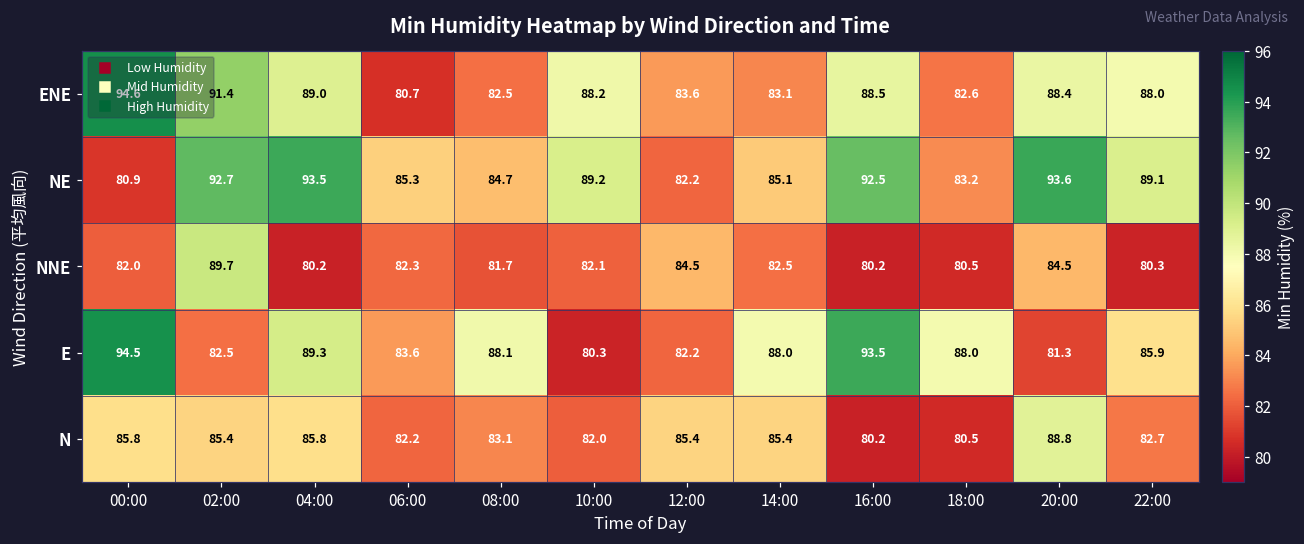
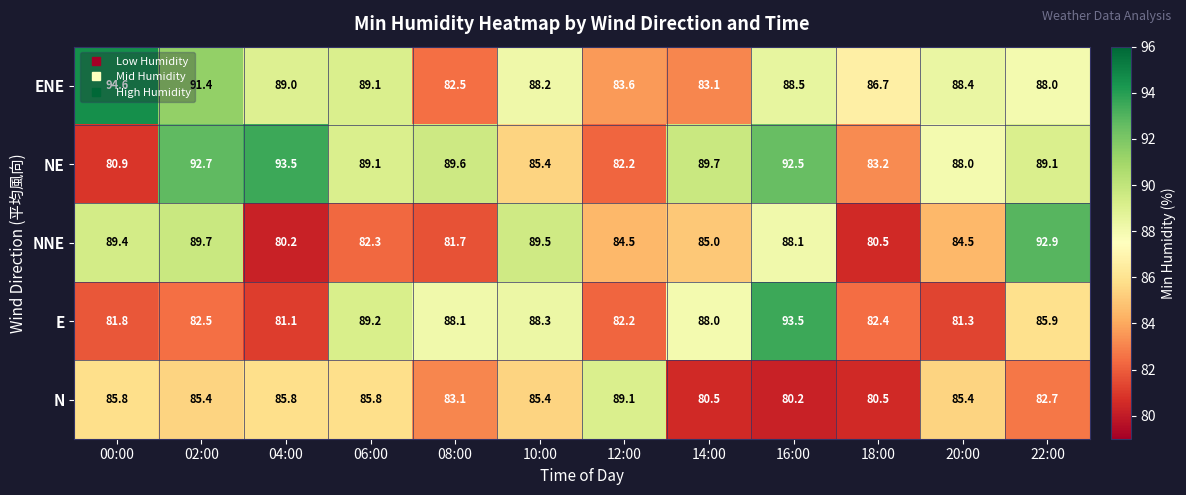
  {
    "ENE": {
      "04:00": 89.0,
-     "06:00": 80.7,
+     "06:00": 89.1,
      "08:00": 82.5,
      "10:00": 88.2,
      "12:00": 83.6,
      "14:00": 83.1,
      "16:00": 88.5,
-     "18:00": 82.6,
+     "18:00": 86.7,
      "20:00": 88.4,
      "22:00": 88.0
    },
    "NE": {
      "00:00": 80.9,
      "02:00": 92.7,
      "04:00": 93.5,
-     "06:00": 85.3,
-     "08:00": 84.7,
-     "10:00": 89.2,
+     "06:00": 89.1,
+     "08:00": 89.6,
+     "10:00": 85.4,
      "12:00": 82.2,
-     "14:00": 85.1,
+     "14:00": 89.7,
      "16:00": 92.5,
      "18:00": 83.2,
-     "20:00": 93.6,
+     "20:00": 88.0,
      "22:00": 89.1
    },
    "NNE": {
-     "00:00": 82.0,
+     "00:00": 89.4,
      "02:00": 89.7,
      "04:00": 80.2,
      "06:00": 82.3,
      "08:00": 81.7,
-     "10:00": 82.1,
+     "10:00": 89.5,
      "12:00": 84.5,
-     "14:00": 82.5,
-     "16:00": 80.2,
+     "14:00": 85.0,
+     "16:00": 88.1,
      "18:00": 80.5,
      "20:00": 84.5,
-     "22:00": 80.3
+     "22:00": 92.9
    },
    "E": {
-     "00:00": 94.5,
+     "00:00": 81.8,
      "02:00": 82.5,
-     "04:00": 89.3,
-     "06:00": 83.6,
+     "04:00": 81.1,
+     "06:00": 89.2,
      "08:00": 88.1,
-     "10:00": 80.3,
+     "10:00": 88.3,
      "12:00": 82.2,
      "14:00": 88.0,
      "16:00": 93.5,
-     "18:00": 88.0,
+     "18:00": 82.4,
      "20:00": 81.3,
      "22:00": 85.9
    },
    "N": {
      "00:00": 85.8,
      "02:00": 85.4,
      "04:00": 85.8,
-     "06:00": 82.2,
+     "06:00": 85.8,
      "08:00": 83.1,
-     "10:00": 82.0,
-     "12:00": 85.4,
-     "14:00": 85.4,
+     "10:00": 85.4,
+     "12:00": 89.1,
+     "14:00": 80.5,
      "16:00": 80.2,
      "18:00": 80.5,
-     "20:00": 88.8,
+     "20:00": 85.4,
      "22:00": 82.7
    }
  }
